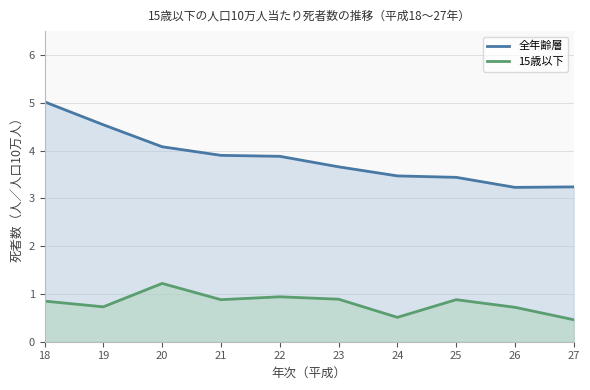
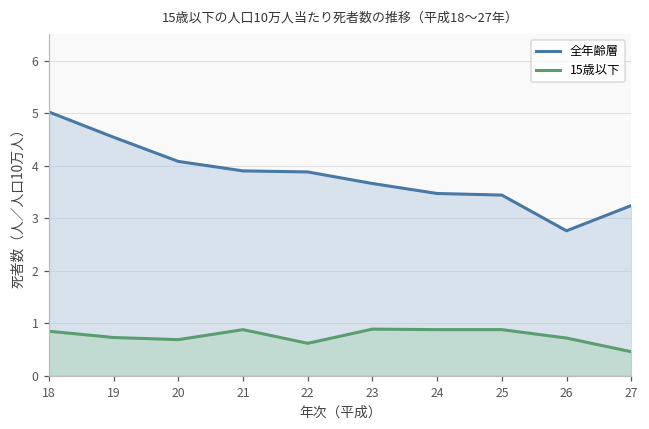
  {
    "全年齢層": {
      "18": 5.0,
      "19": 4.5,
      "20": 4.1,
      "21": 3.9,
      "22": 3.9,
      "23": 3.7,
      "24": 3.5,
      "25": 3.4,
-     "26": 3.2,
+     "26": 2.8,
      "27": 3.2
    },
    "15歳以下": {
      "18": 0.9,
      "19": 0.7,
-     "20": 1.2,
+     "20": 0.7,
      "21": 0.9,
-     "22": 0.9,
+     "22": 0.6,
      "23": 0.9,
-     "24": 0.5,
+     "24": 0.9,
      "25": 0.9,
      "26": 0.7,
      "27": 0.5
    }
  }
